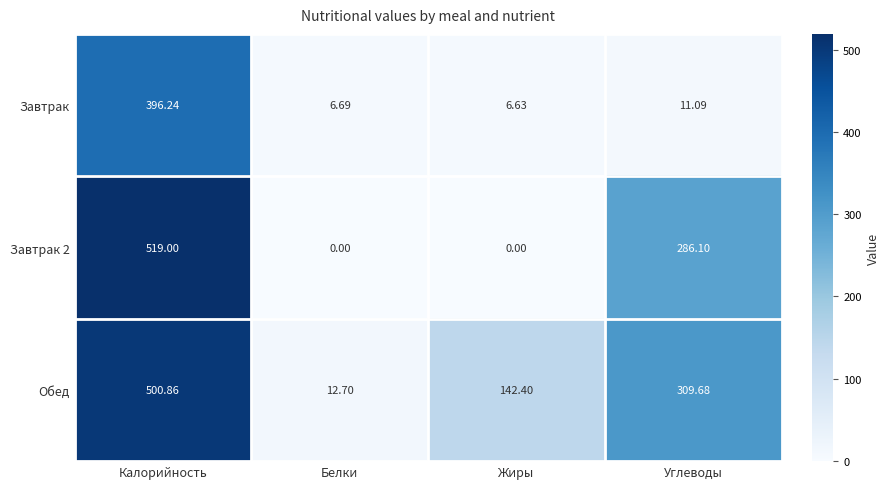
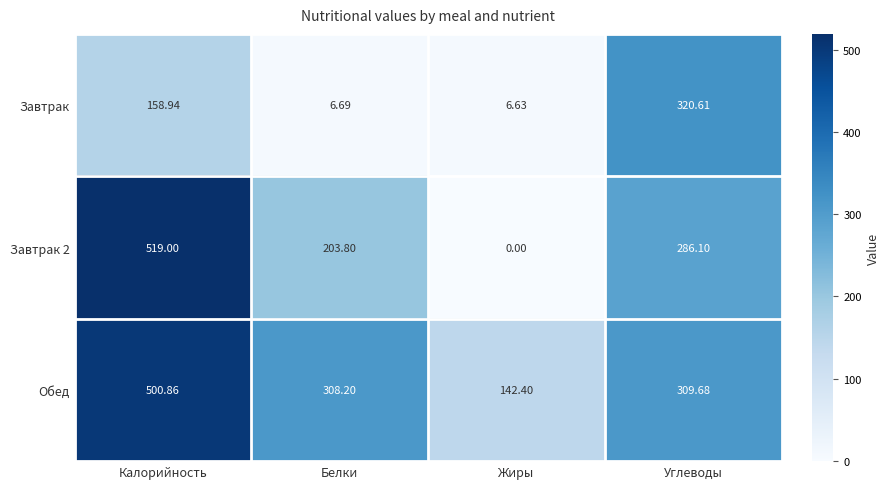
  {
    "Завтрак": {
-     "Калорийность": 396.24,
+     "Калорийность": 158.94,
      "Белки": 6.69,
      "Жиры": 6.63,
-     "Углеводы": 11.09
+     "Углеводы": 320.61
    },
    "Завтрак 2": {
      "Калорийность": 519.00,
-     "Белки": 0.00,
+     "Белки": 203.80,
      "Жиры": 0.00,
      "Углеводы": 286.10
    },
    "Обед": {
      "Калорийность": 500.86,
-     "Белки": 12.70,
+     "Белки": 308.20,
      "Жиры": 142.40,
      "Углеводы": 309.68
    }
  }
